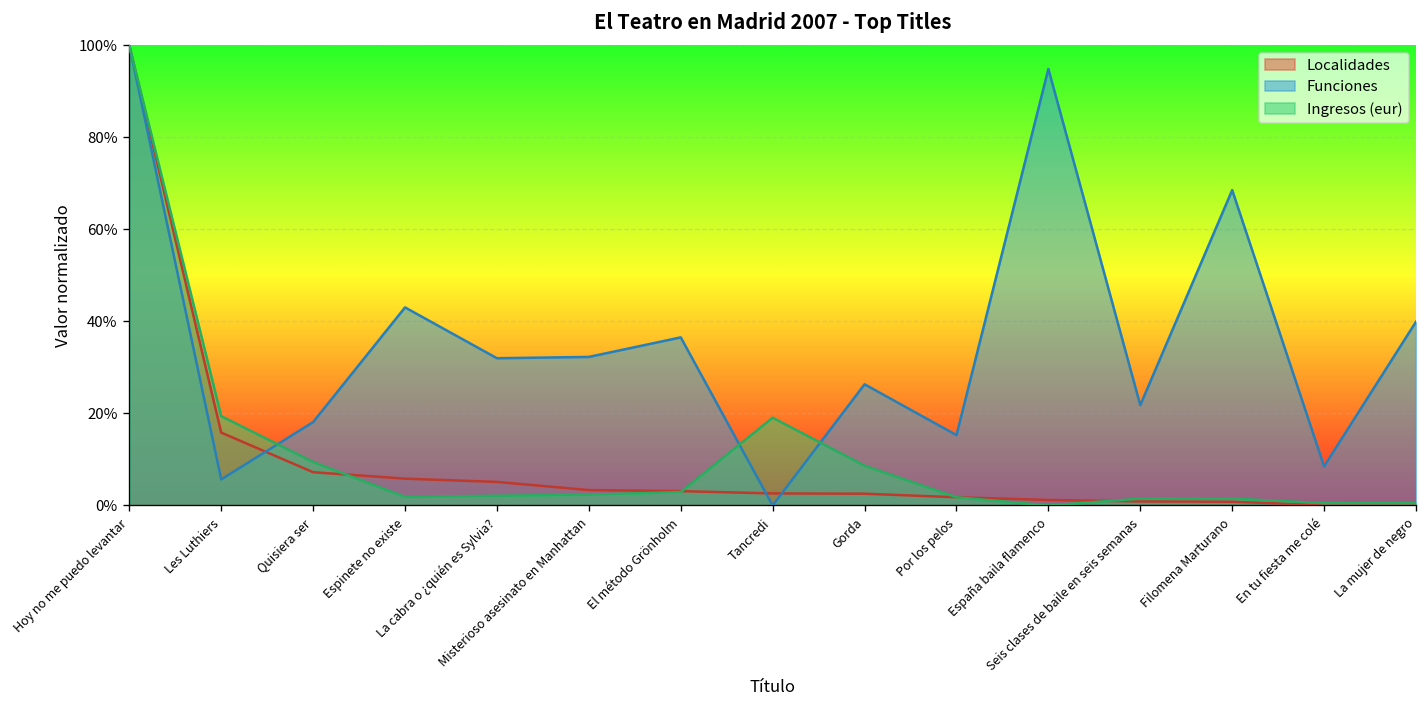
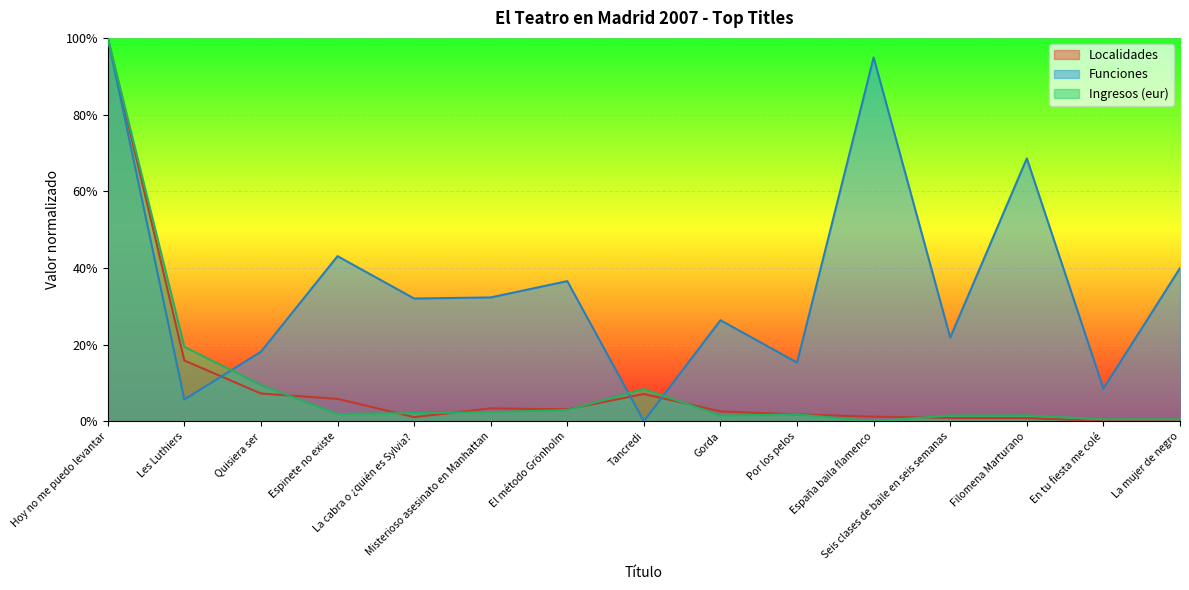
  {
    "Localidades": {
      "Les Luthiers": "16%",
      "Quisiera ser": "7%",
      "Espinete no existe": "6%",
-     "La cabra o ¿quién es Sylvia?": "5%",
+     "La cabra o ¿quién es Sylvia?": "1%",
      "Misterioso asesinato en Manhattan": "3%",
-     "Tancredi": "3%",
+     "Tancredi": "7%",
      "Gorda": "3%",
      "España baila flamenco": "1%",
      "Filomena Marturano": "1%"
    },
    "Funciones": {
      "Les Luthiers": "6%",
      "Quisiera ser": "18%",
      "Espinete no existe": "43%",
      "La cabra o ¿quién es Sylvia?": "32%",
      "Misterioso asesinato en Manhattan": "32%",
      "El método Grönholm": "37%",
      "Tancredi": "0%",
      "Gorda": "26%",
      "Por los pelos": "15%",
      "España baila flamenco": "95%",
      "Seis clases de baile en seis semanas": "22%",
      "Filomena Marturano": "69%",
      "En tu fiesta me colé": "8%",
      "La mujer de negro": "40%"
    },
    "Ingresos (eur)": {
      "Les Luthiers": "19%",
      "Quisiera ser": "9%",
      "Espinete no existe": "2%",
      "La cabra o ¿quién es Sylvia?": "2%",
      "Misterioso asesinato en Manhattan": "2%",
-     "Tancredi": "19%",
-     "Gorda": "9%",
+     "Tancredi": "8%",
+     "Gorda": "1%",
      "España baila flamenco": "0%",
      "Filomena Marturano": "2%"
    }
  }
